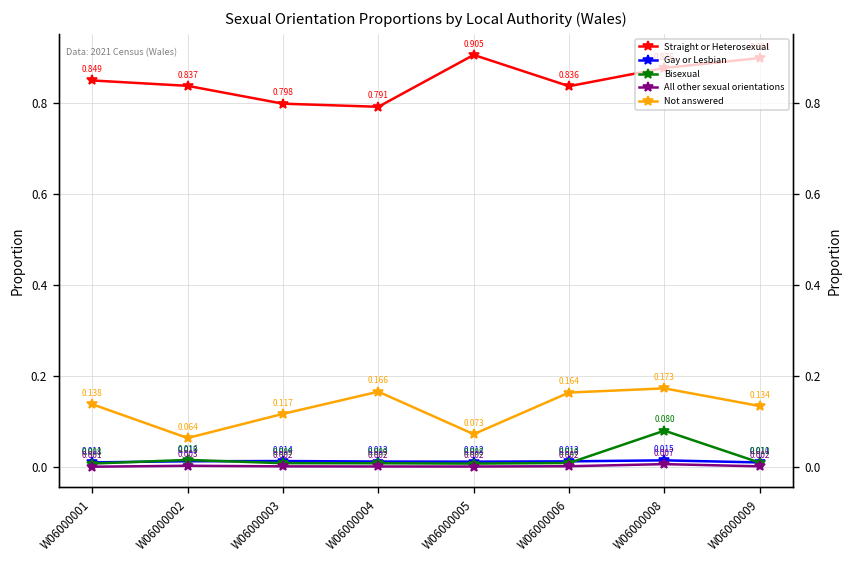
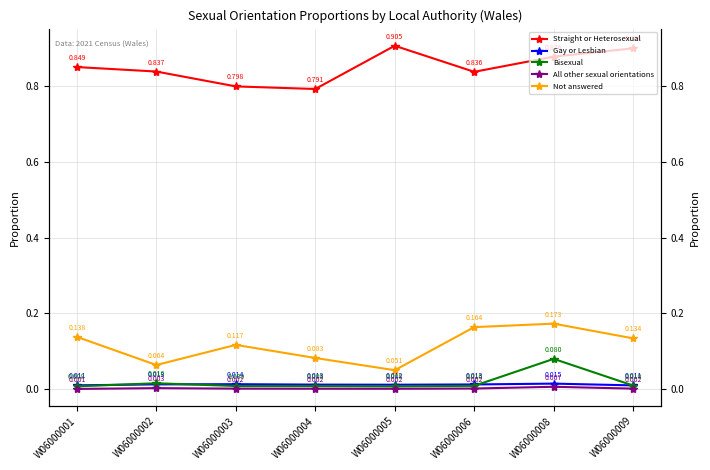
  {
    "Straight or Heterosexual": {
      "W06000001": 0.849,
      "W06000002": 0.837,
      "W06000003": 0.798,
      "W06000004": 0.791,
      "W06000005": 0.905,
      "W06000006": 0.836
    },
    "Bisexual": {
      "W06000008": 0.080
    },
    "Not answered": {
      "W06000001": 0.138,
      "W06000002": 0.064,
      "W06000003": 0.117,
-     "W06000004": 0.166,
-     "W06000005": 0.073,
+     "W06000004": 0.083,
+     "W06000005": 0.051,
      "W06000006": 0.164,
      "W06000008": 0.173,
      "W06000009": 0.134
    }
  }
